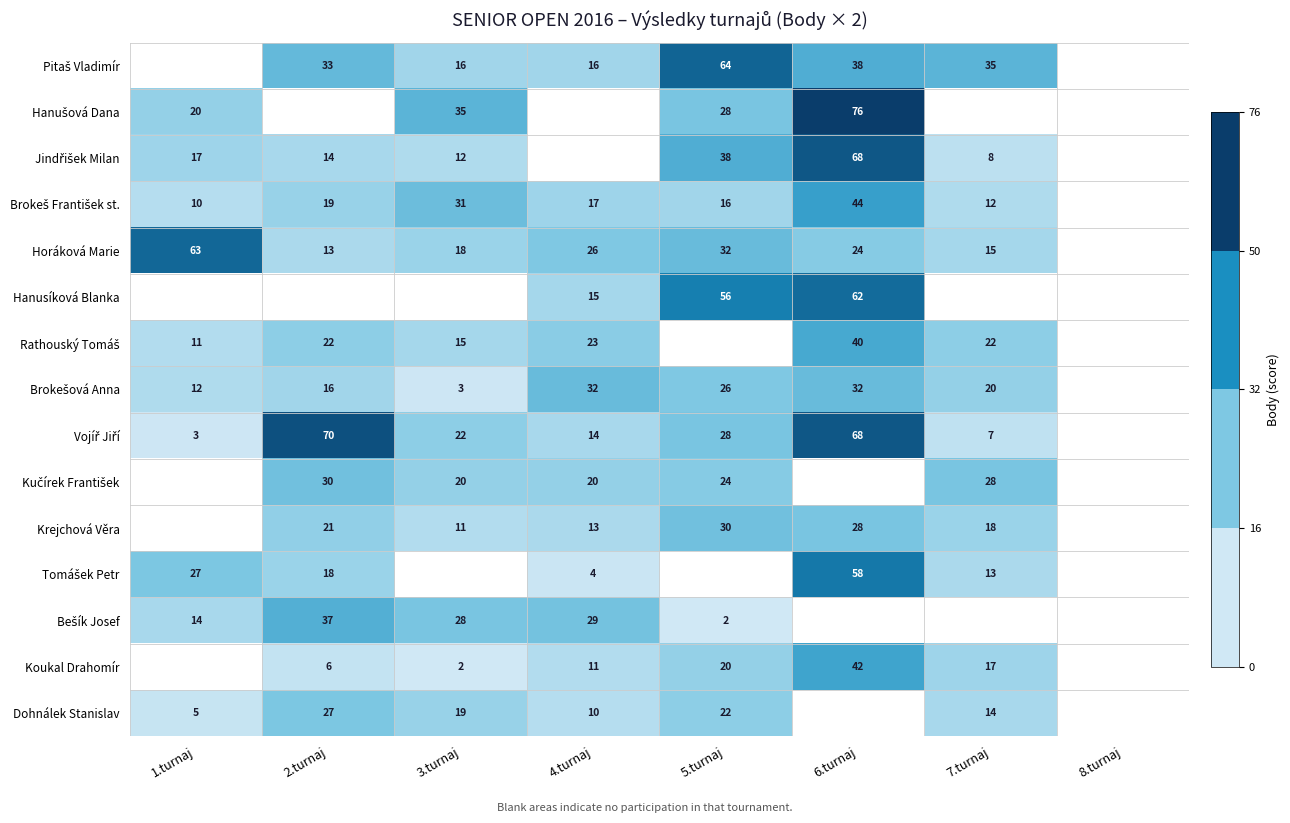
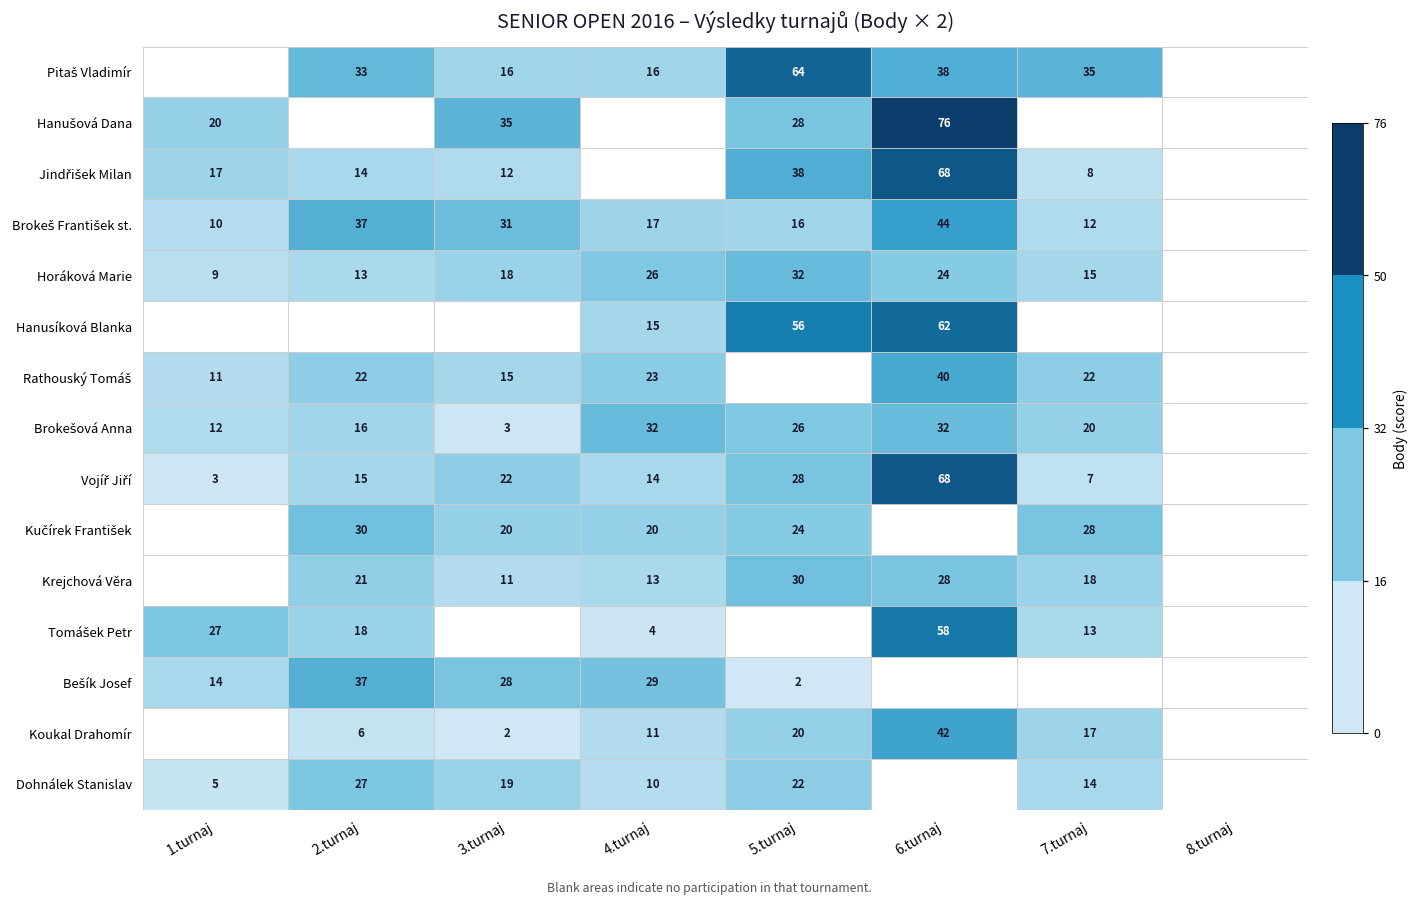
  {
    "Pitaš Vladimír": {
      "2.turnaj": 33,
      "3.turnaj": 16,
      "4.turnaj": 16,
      "5.turnaj": 64,
      "6.turnaj": 38,
      "7.turnaj": 35
    },
    "Hanušová Dana": {
      "1.turnaj": 20,
      "3.turnaj": 35,
      "5.turnaj": 28,
      "6.turnaj": 76
    },
    "Jindřišek Milan": {
      "1.turnaj": 17,
      "2.turnaj": 14,
      "3.turnaj": 12,
      "5.turnaj": 38,
      "6.turnaj": 68,
      "7.turnaj": 8
    },
    "Brokeš František st.": {
      "1.turnaj": 10,
-     "2.turnaj": 19,
+     "2.turnaj": 37,
      "3.turnaj": 31,
      "4.turnaj": 17,
      "5.turnaj": 16,
      "6.turnaj": 44,
      "7.turnaj": 12
    },
    "Horáková Marie": {
-     "1.turnaj": 63,
+     "1.turnaj": 9,
      "2.turnaj": 13,
      "3.turnaj": 18,
      "4.turnaj": 26,
      "5.turnaj": 32,
      "6.turnaj": 24,
      "7.turnaj": 15
    },
    "Hanusíková Blanka": {
      "4.turnaj": 15,
      "5.turnaj": 56,
      "6.turnaj": 62
    },
    "Rathouský Tomáš": {
      "1.turnaj": 11,
      "2.turnaj": 22,
      "3.turnaj": 15,
      "4.turnaj": 23,
      "6.turnaj": 40,
      "7.turnaj": 22
    },
    "Brokešová Anna": {
      "1.turnaj": 12,
      "2.turnaj": 16,
      "3.turnaj": 3,
      "4.turnaj": 32,
      "5.turnaj": 26,
      "6.turnaj": 32,
      "7.turnaj": 20
    },
    "Vojíř Jiří": {
      "1.turnaj": 3,
-     "2.turnaj": 70,
+     "2.turnaj": 15,
      "3.turnaj": 22,
      "4.turnaj": 14,
      "5.turnaj": 28,
      "6.turnaj": 68,
      "7.turnaj": 7
    },
    "Kučírek František": {
      "2.turnaj": 30,
      "3.turnaj": 20,
      "4.turnaj": 20,
      "5.turnaj": 24,
      "7.turnaj": 28
    },
    "Krejchová Věra": {
      "2.turnaj": 21,
      "3.turnaj": 11,
      "4.turnaj": 13,
      "5.turnaj": 30,
      "6.turnaj": 28,
      "7.turnaj": 18
    },
    "Tomášek Petr": {
      "1.turnaj": 27,
      "2.turnaj": 18,
      "4.turnaj": 4,
      "6.turnaj": 58,
      "7.turnaj": 13
    },
    "Bešík Josef": {
      "1.turnaj": 14,
      "2.turnaj": 37,
      "3.turnaj": 28,
      "4.turnaj": 29,
      "5.turnaj": 2
    },
    "Koukal Drahomír": {
      "2.turnaj": 6,
      "3.turnaj": 2,
      "4.turnaj": 11,
      "5.turnaj": 20,
      "6.turnaj": 42,
      "7.turnaj": 17
    },
    "Dohnálek Stanislav": {
      "1.turnaj": 5,
      "2.turnaj": 27,
      "3.turnaj": 19,
      "4.turnaj": 10,
      "5.turnaj": 22,
      "7.turnaj": 14
    }
  }
